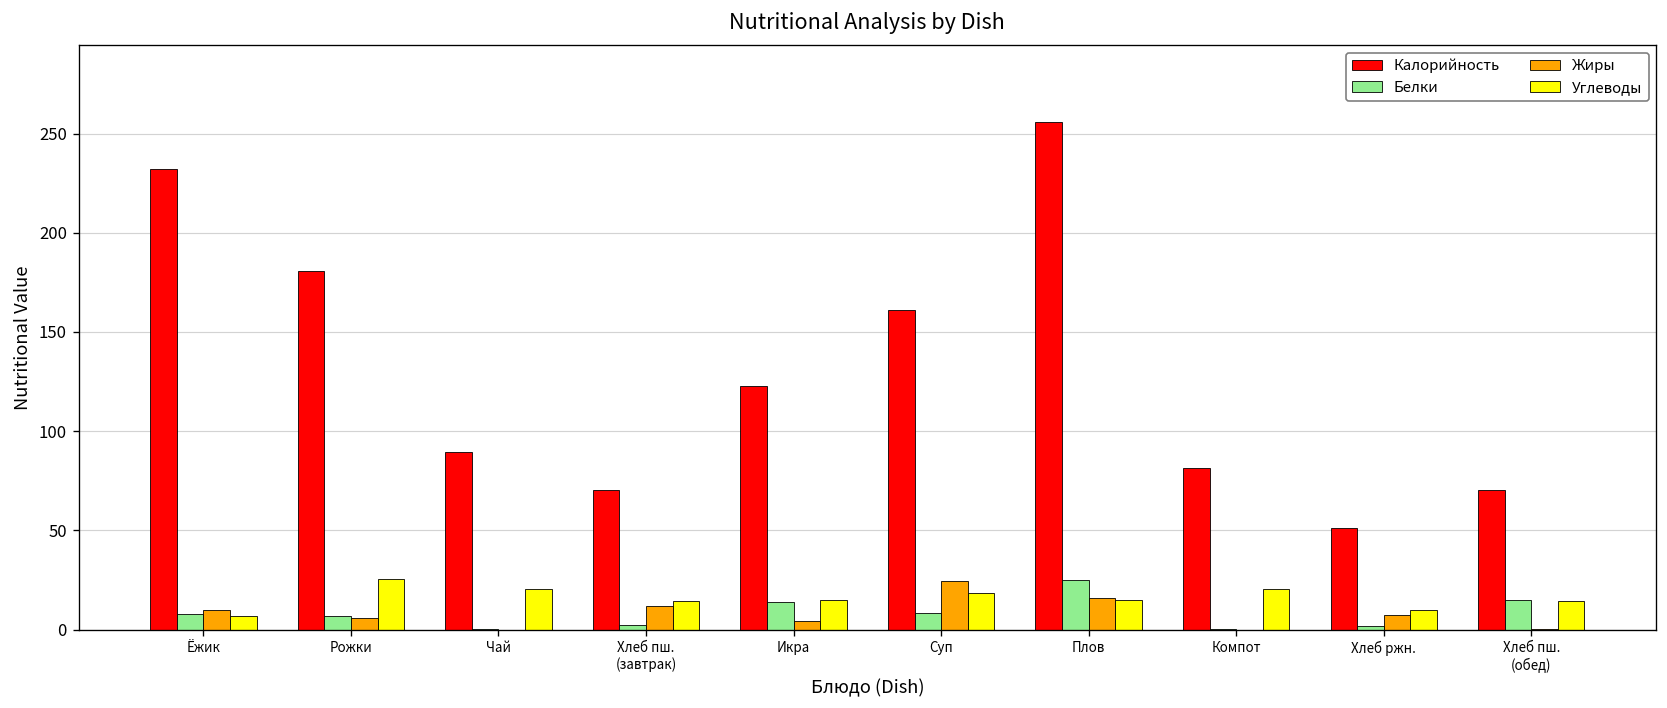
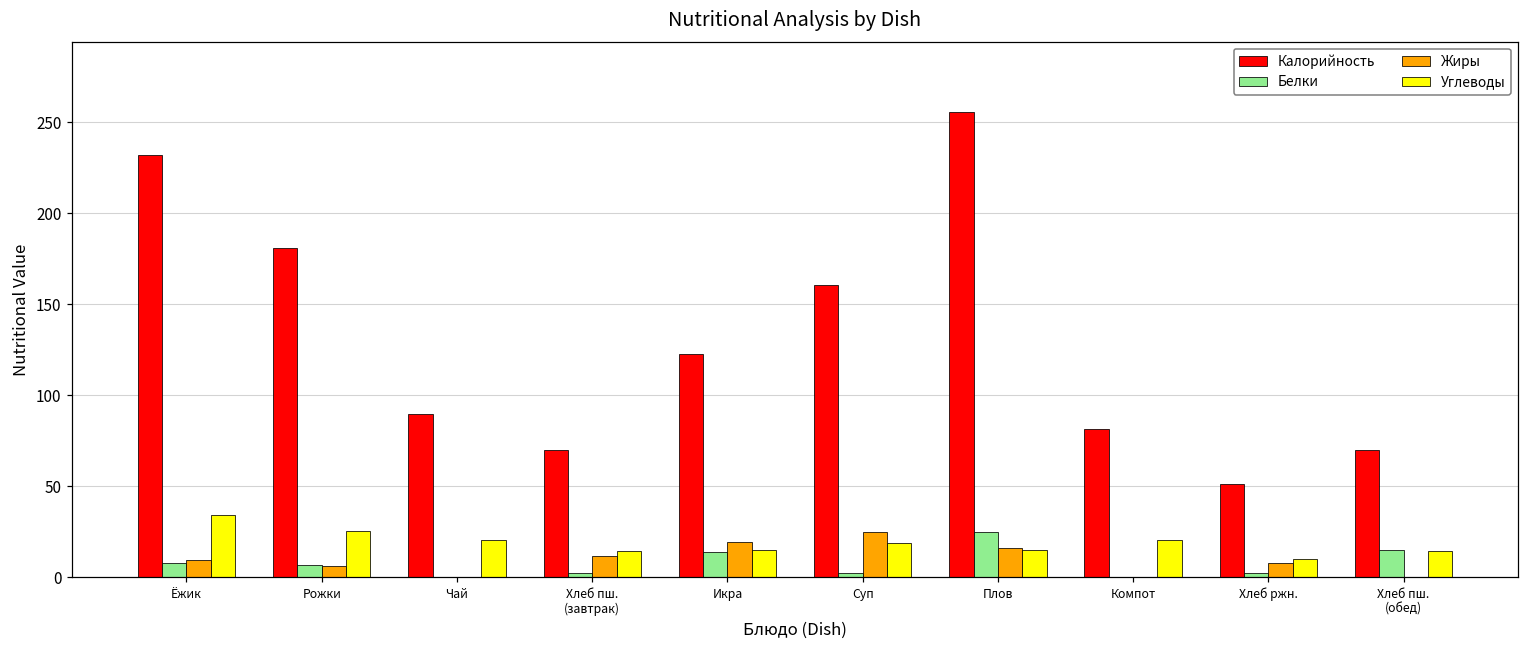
  {
    "Калорийность": {
      "Ёжик": 232,
      "Рожки": 181,
      "Чай": 90,
      "Хлеб пш. (завтрак)": 70,
      "Икра": 123,
      "Суп": 161,
      "Плов": 256,
      "Компот": 81,
      "Хлеб ржн.": 51,
      "Хлеб пш. (обед)": 70
    },
    "Белки": {
      "Ёжик": 8,
      "Рожки": 7,
      "Хлеб пш. (завтрак)": 2,
      "Икра": 14,
-     "Суп": 8,
+     "Суп": 2,
      "Плов": 25,
      "Хлеб ржн.": 2,
      "Хлеб пш. (обед)": 15
    },
    "Жиры": {
      "Ёжик": 10,
      "Рожки": 6,
      "Чай": 0,
      "Хлеб пш. (завтрак)": 12,
-     "Икра": 4,
+     "Икра": 19,
      "Суп": 25,
      "Плов": 16,
      "Компот": 0,
      "Хлеб ржн.": 8
    },
    "Углеводы": {
-     "Ёжик": 7,
+     "Ёжик": 34,
      "Рожки": 25,
      "Чай": 20,
      "Хлеб пш. (завтрак)": 14,
      "Икра": 15,
      "Суп": 19,
      "Плов": 15,
      "Компот": 20,
      "Хлеб ржн.": 10,
      "Хлеб пш. (обед)": 14
    }
  }
